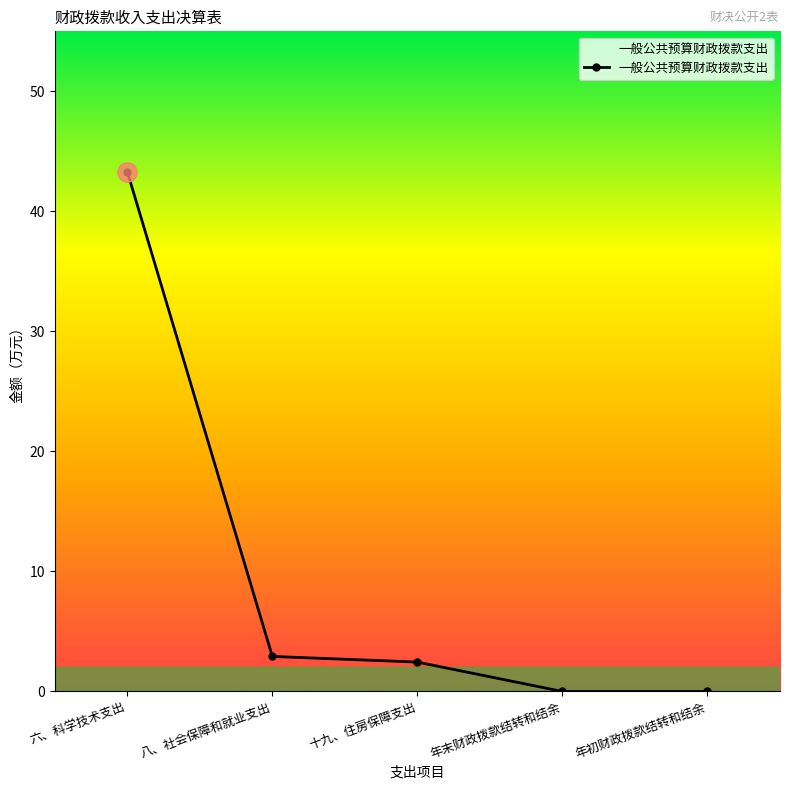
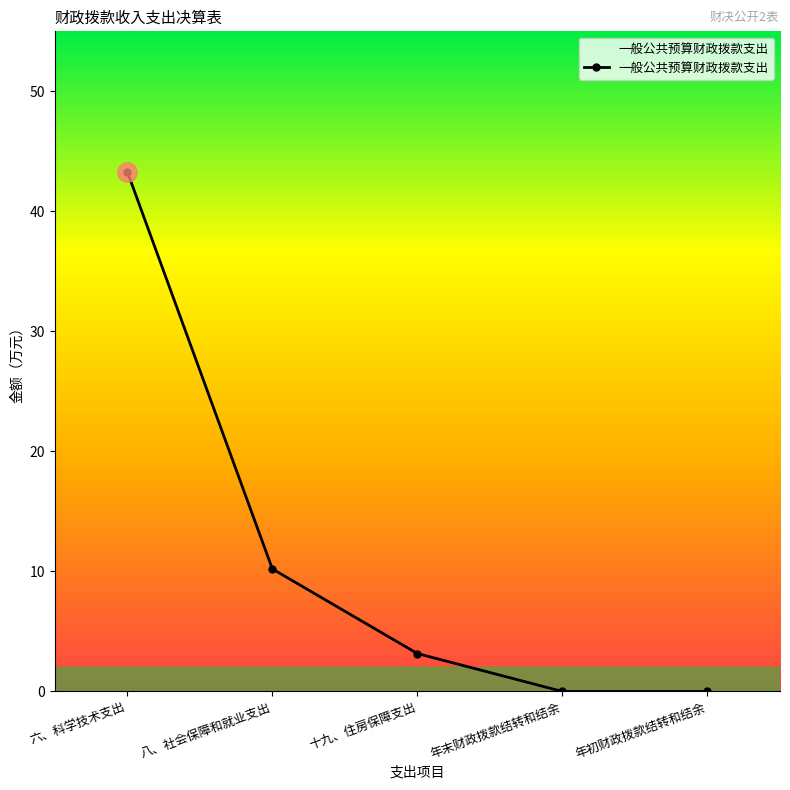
  {
    "一般公共预算财政拨款支出": {
-     "八、社会保障和就业支出": 2.9,
-     "十九、住房保障支出": 2.5
+     "八、社会保障和就业支出": 10.2,
+     "十九、住房保障支出": 3.2
    }
  }
